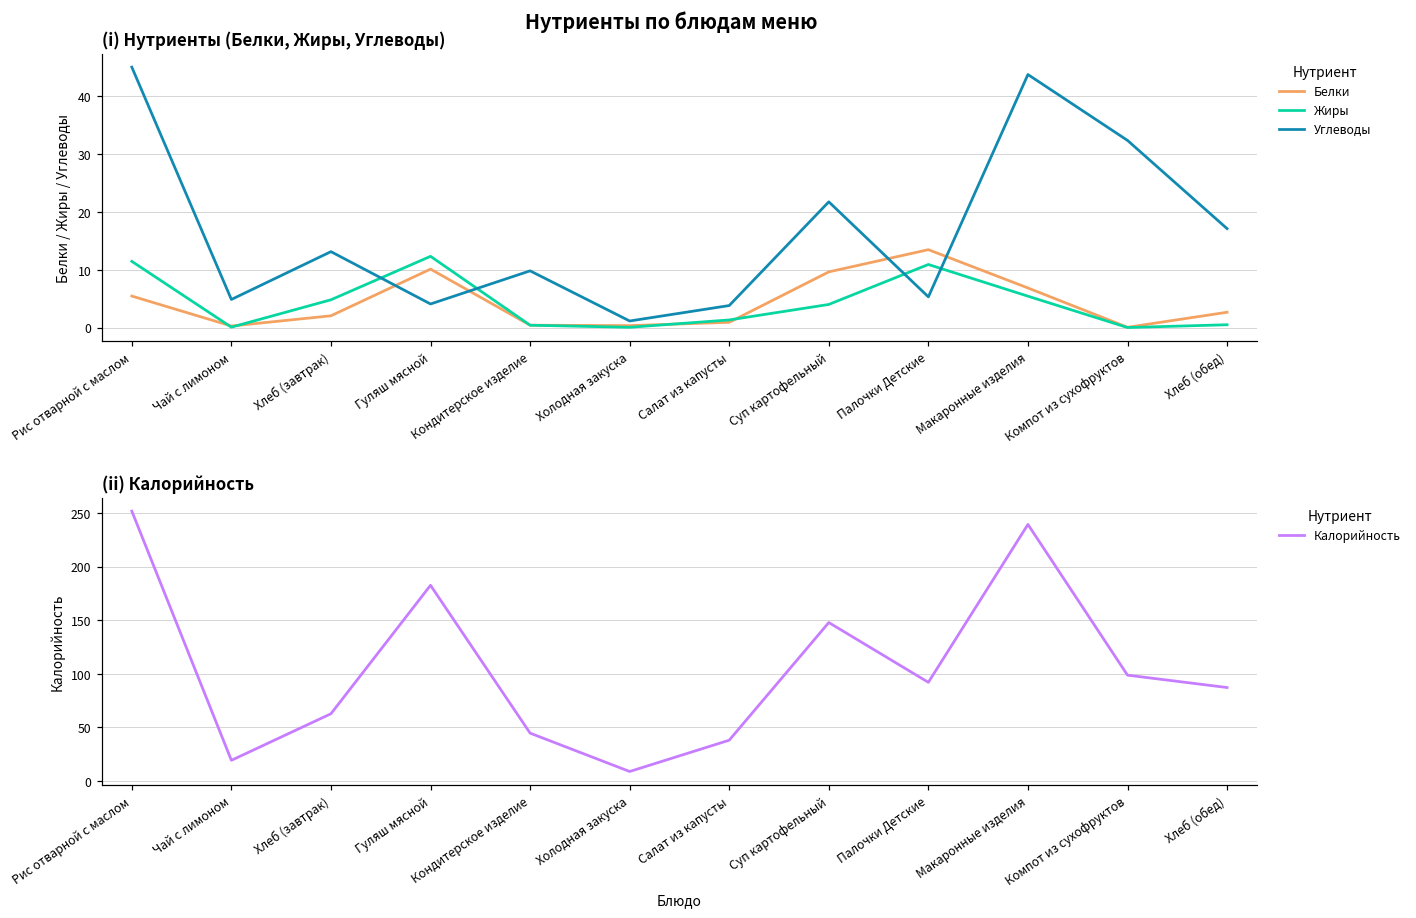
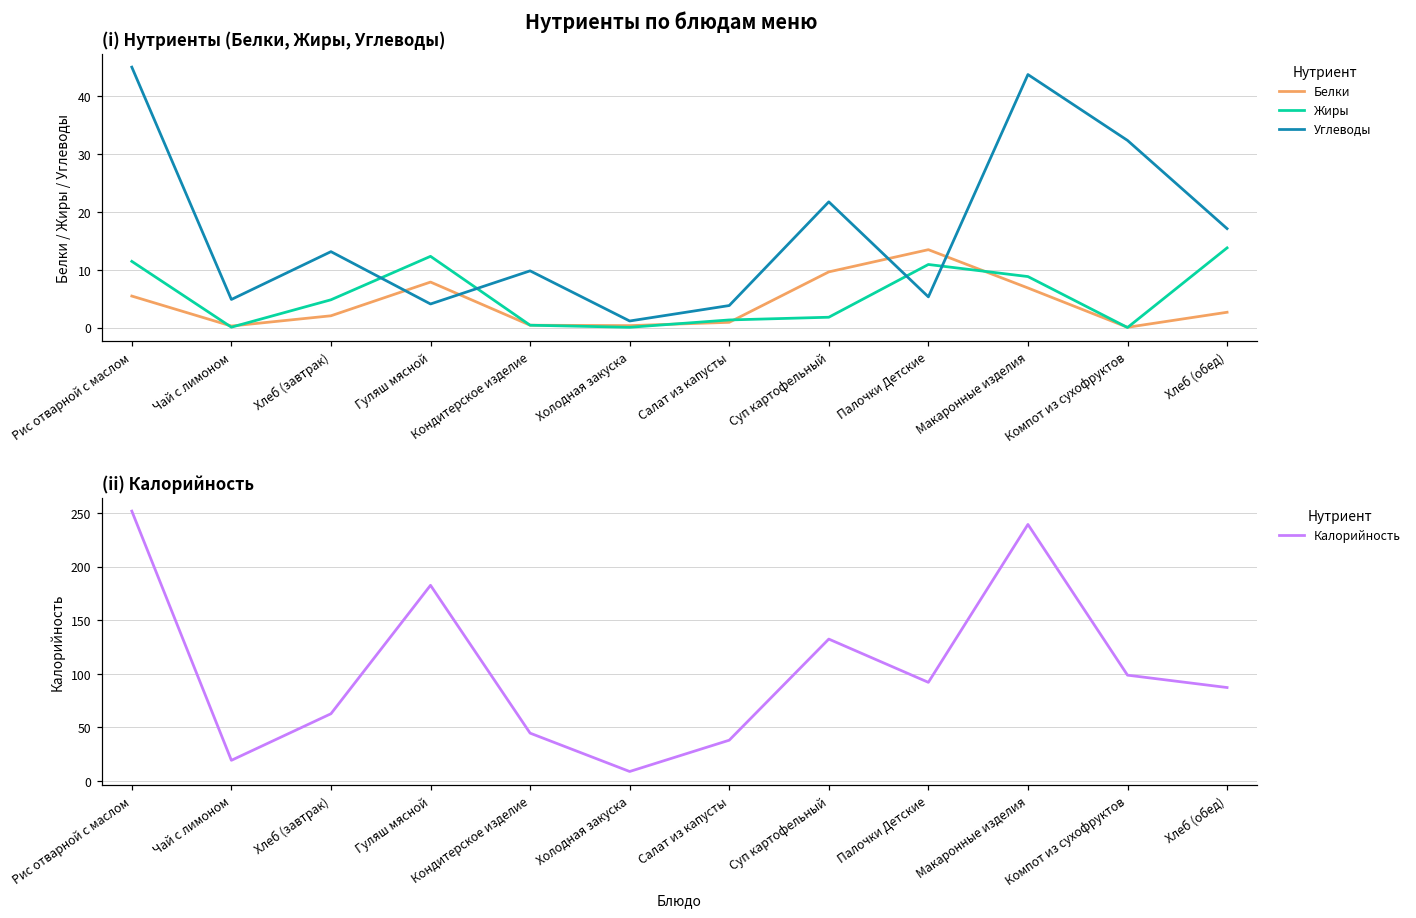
  {
    "(i) Нутриенты (Белки, Жиры, Углеводы)": {
      "Белки": {
        "Рис отварной с маслом": 5,
        "Хлеб (завтрак)": 2,
-       "Гуляш мясной": 10,
+       "Гуляш мясной": 8,
        "Суп картофельный": 10,
        "Палочки Детские": 13,
        "Макаронные изделия": 7,
        "Хлеб (обед)": 3
      },
      "Жиры": {
        "Рис отварной с маслом": 11,
        "Хлеб (завтрак)": 5,
        "Гуляш мясной": 12,
-       "Суп картофельный": 4,
+       "Суп картофельный": 2,
        "Палочки Детские": 11,
-       "Макаронные изделия": 5,
-       "Хлеб (обед)": 0
+       "Макаронные изделия": 9,
+       "Хлеб (обед)": 14
      },
      "Углеводы": {
        "Рис отварной с маслом": 45,
        "Чай с лимоном": 5,
        "Хлеб (завтрак)": 13,
        "Гуляш мясной": 4,
        "Кондитерское изделие": 10,
        "Холодная закуска": 1,
        "Салат из капусты": 4,
        "Суп картофельный": 22,
        "Палочки Детские": 5,
        "Макаронные изделия": 44,
        "Компот из сухофруктов": 32,
        "Хлеб (обед)": 17
      }
    },
    "(ii) Калорийность": {
      "Рис отварной с маслом": 250,
      "Чай с лимоном": 20,
      "Хлеб (завтрак)": 60,
      "Гуляш мясной": 180,
      "Кондитерское изделие": 40,
      "Холодная закуска": 10,
      "Салат из капусты": 40,
-     "Суп картофельный": 150,
+     "Суп картофельный": 130,
      "Палочки Детские": 90,
      "Макаронные изделия": 240,
      "Компот из сухофруктов": 100,
      "Хлеб (обед)": 90
    }
  }
